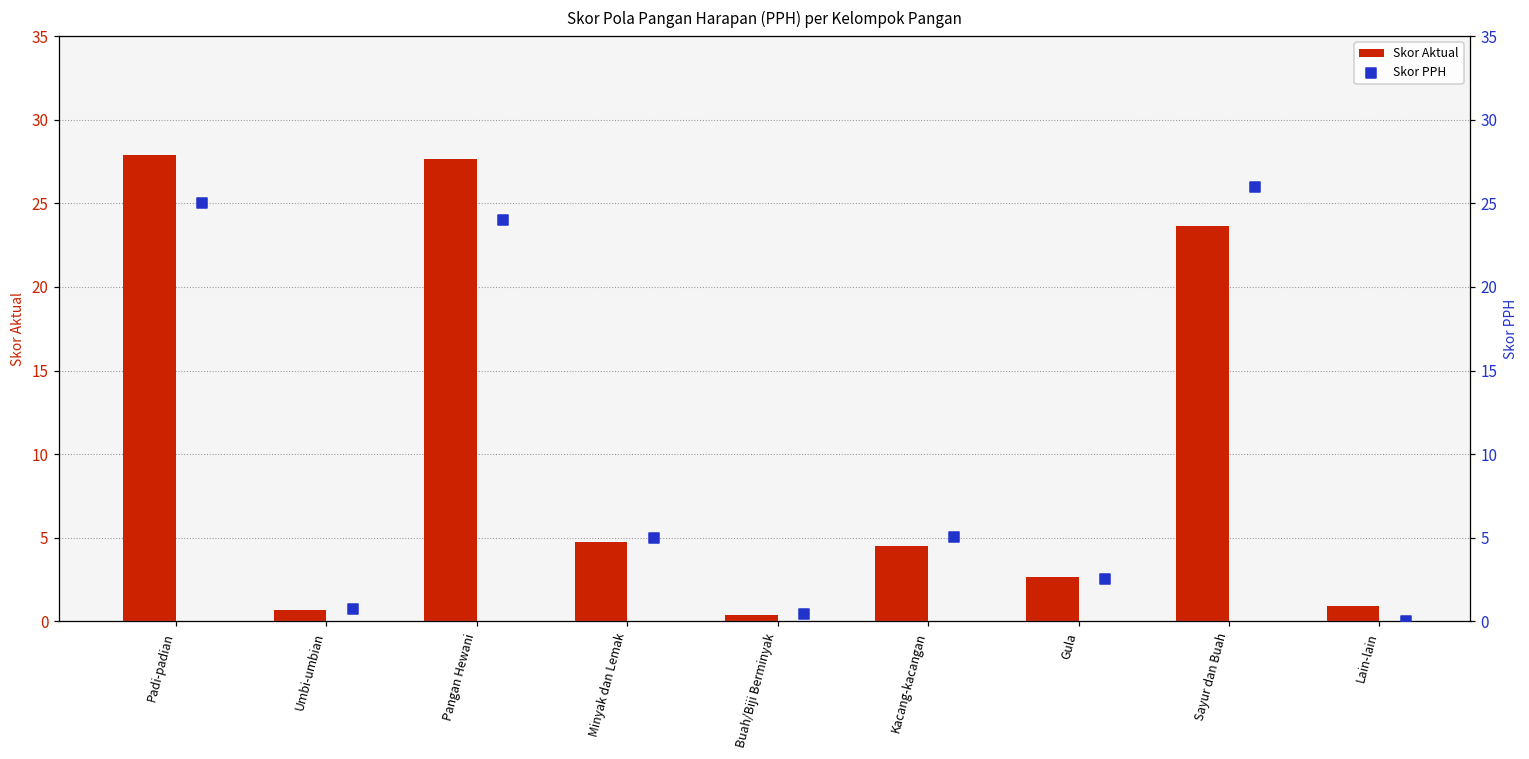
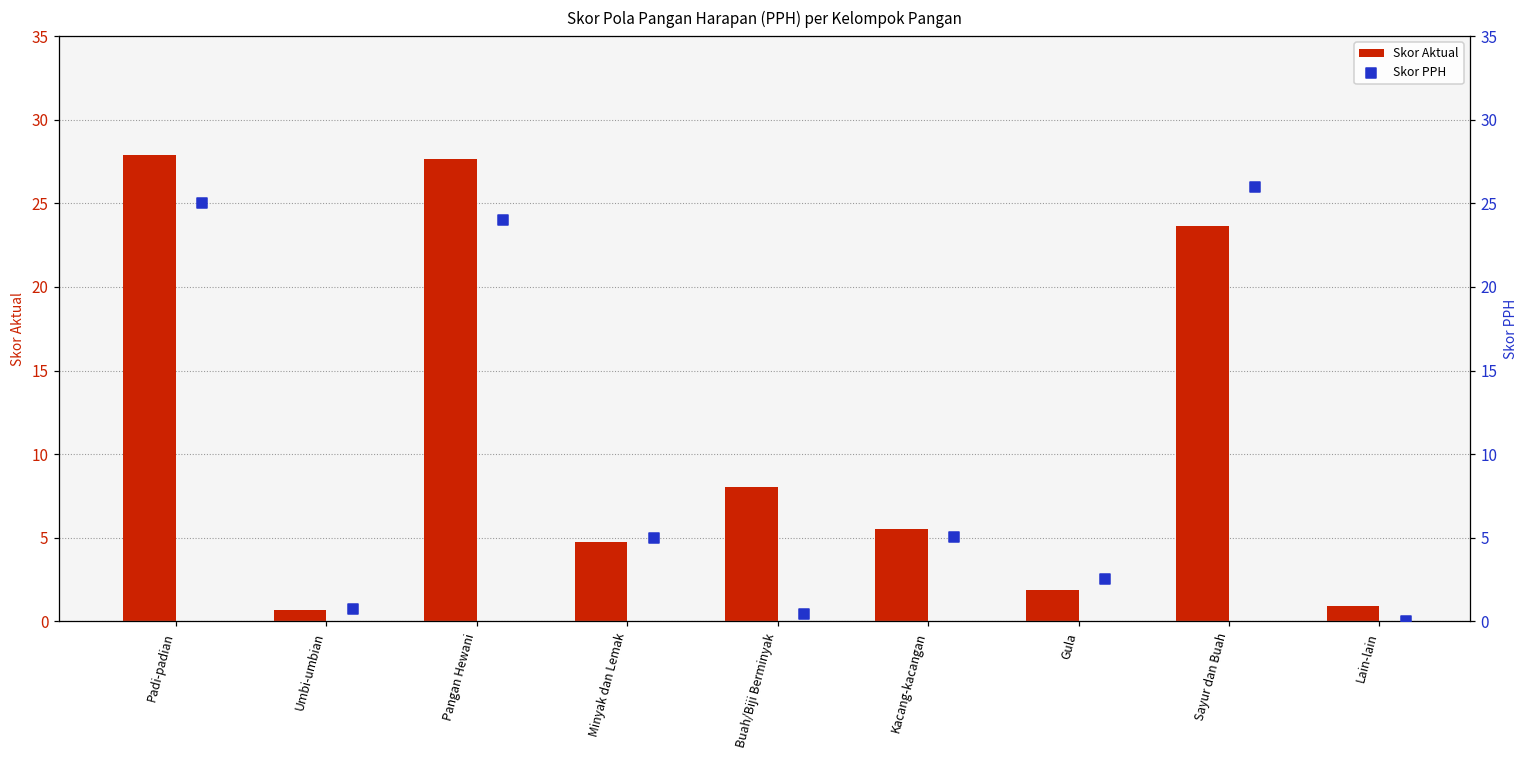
  {
    "Skor Aktual": {
      "Padi-padian": 27.9,
      "Umbi-umbian": 0.7,
      "Pangan Hewani": 27.7,
      "Minyak dan Lemak": 4.8,
-     "Buah/Biji Berminyak": 0.4,
-     "Kacang-kacangan": 4.5,
-     "Gula": 2.7,
+     "Buah/Biji Berminyak": 8.0,
+     "Kacang-kacangan": 5.5,
+     "Gula": 1.9,
      "Sayur dan Buah": 23.6,
      "Lain-lain": 0.9
    }
  }
